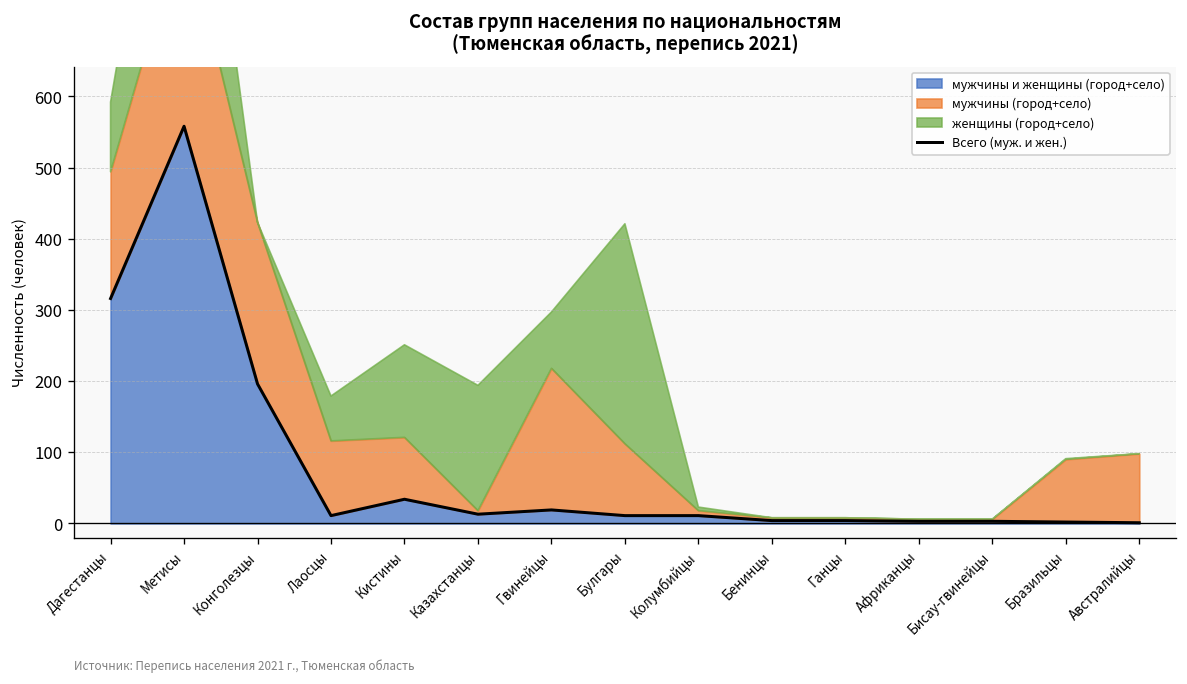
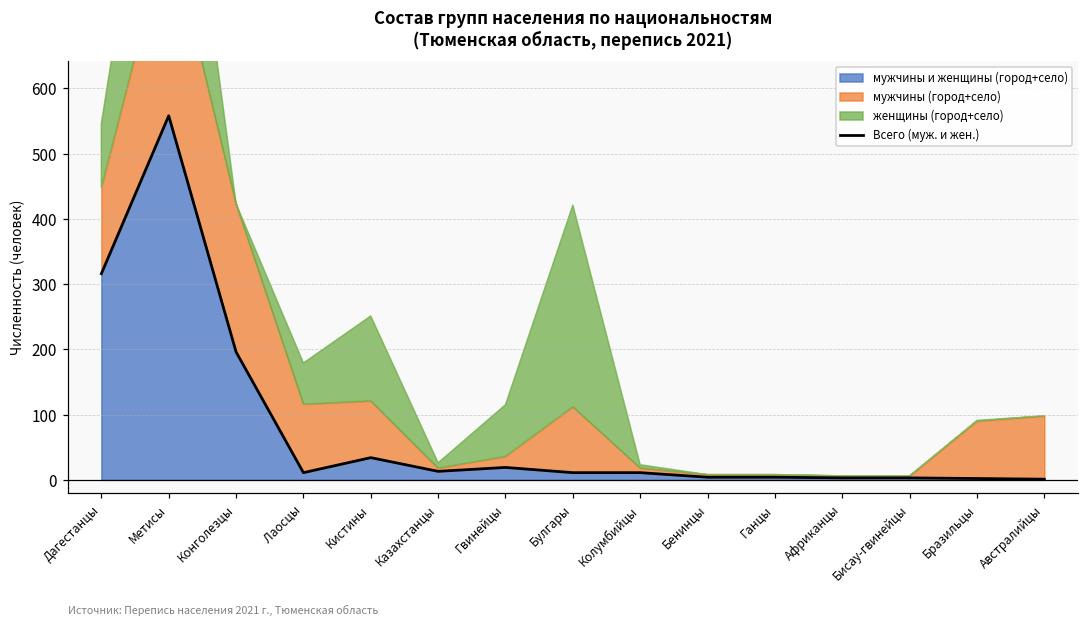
  {
    "мужчины и женщины (город+село)": {
      "Дагестанцы": 320,
      "Метисы": 560,
      "Конголезцы": 200,
      "Лаосцы": 10,
      "Кистины": 30,
      "Казахстанцы": 10,
      "Гвинейцы": 20,
      "Булгары": 10,
      "Колумбийцы": 10,
      "Бразильцы": 0,
      "Австралийцы": 0
    },
    "мужчины (город+село)": {
-     "Дагестанцы": 180,
+     "Дагестанцы": 130,
      "Лаосцы": 110,
      "Кистины": 90,
      "Казахстанцы": 10,
-     "Гвинейцы": 200,
+     "Гвинейцы": 20,
      "Булгары": 100,
      "Колумбийцы": 10
    },
    "женщины (город+село)": {
      "Дагестанцы": 100,
      "Лаосцы": 60,
      "Кистины": 130,
-     "Казахстанцы": 180,
+     "Казахстанцы": 10,
      "Гвинейцы": 80,
      "Булгары": 310,
      "Колумбийцы": 10
    }
  }
